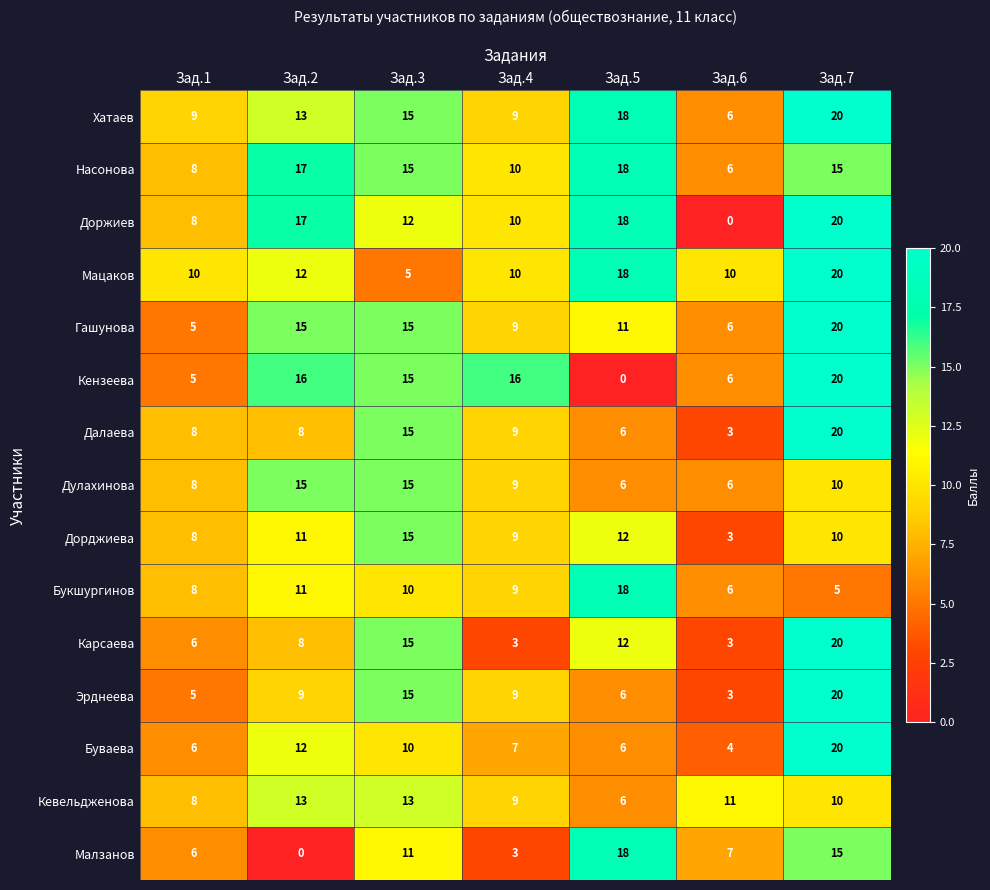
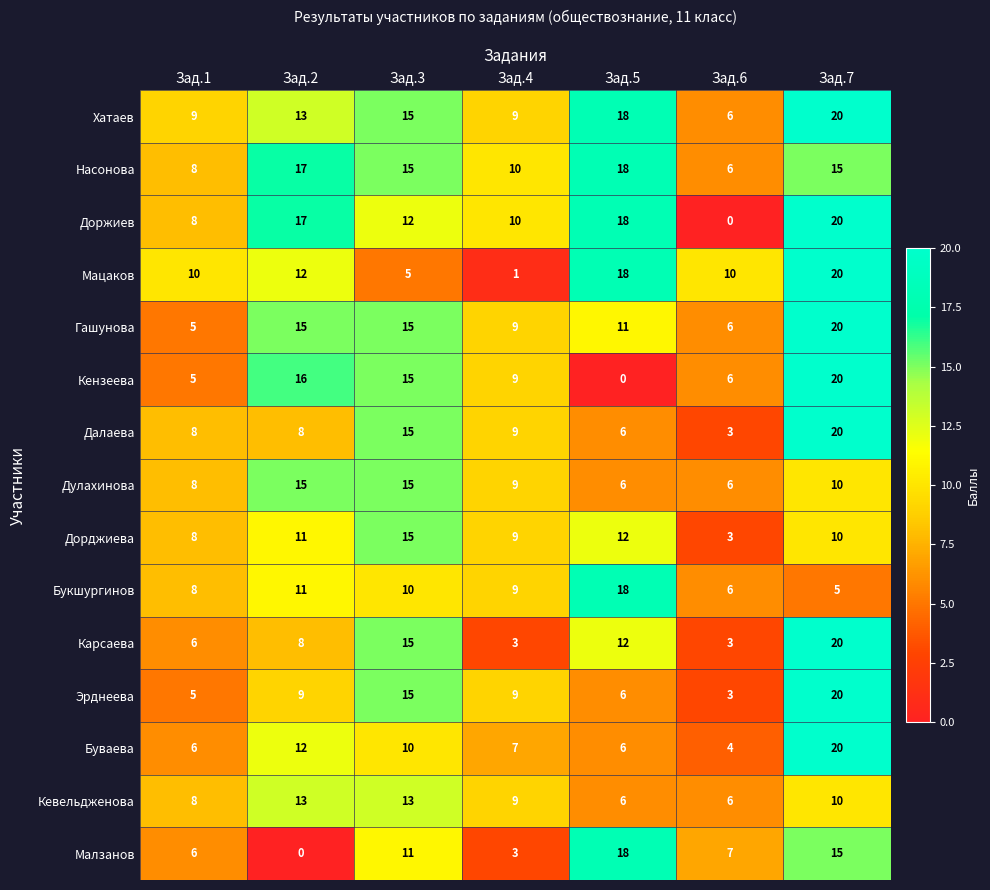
  {
    "Хатаев": {
      "Зад.1": 9,
      "Зад.2": 13,
      "Зад.3": 15,
      "Зад.4": 9,
      "Зад.5": 18,
      "Зад.6": 6,
      "Зад.7": 20
    },
    "Насонова": {
      "Зад.1": 8,
      "Зад.2": 17,
      "Зад.3": 15,
      "Зад.4": 10,
      "Зад.5": 18,
      "Зад.6": 6,
      "Зад.7": 15
    },
    "Доржиев": {
      "Зад.1": 8,
      "Зад.2": 17,
      "Зад.3": 12,
      "Зад.4": 10,
      "Зад.5": 18,
      "Зад.6": 0,
      "Зад.7": 20
    },
    "Мацаков": {
      "Зад.1": 10,
      "Зад.2": 12,
      "Зад.3": 5,
-     "Зад.4": 10,
+     "Зад.4": 1,
      "Зад.5": 18,
      "Зад.6": 10,
      "Зад.7": 20
    },
    "Гашунова": {
      "Зад.1": 5,
      "Зад.2": 15,
      "Зад.3": 15,
      "Зад.4": 9,
      "Зад.5": 11,
      "Зад.6": 6,
      "Зад.7": 20
    },
    "Кензеева": {
      "Зад.1": 5,
      "Зад.2": 16,
      "Зад.3": 15,
-     "Зад.4": 16,
+     "Зад.4": 9,
      "Зад.5": 0,
      "Зад.6": 6,
      "Зад.7": 20
    },
    "Далаева": {
      "Зад.1": 8,
      "Зад.2": 8,
      "Зад.3": 15,
      "Зад.4": 9,
      "Зад.5": 6,
      "Зад.6": 3,
      "Зад.7": 20
    },
    "Дулахинова": {
      "Зад.1": 8,
      "Зад.2": 15,
      "Зад.3": 15,
      "Зад.4": 9,
      "Зад.5": 6,
      "Зад.6": 6,
      "Зад.7": 10
    },
    "Дорджиева": {
      "Зад.1": 8,
      "Зад.2": 11,
      "Зад.3": 15,
      "Зад.4": 9,
      "Зад.5": 12,
      "Зад.6": 3,
      "Зад.7": 10
    },
    "Букшургинов": {
      "Зад.1": 8,
      "Зад.2": 11,
      "Зад.3": 10,
      "Зад.4": 9,
      "Зад.5": 18,
      "Зад.6": 6,
      "Зад.7": 5
    },
    "Карсаева": {
      "Зад.1": 6,
      "Зад.2": 8,
      "Зад.3": 15,
      "Зад.4": 3,
      "Зад.5": 12,
      "Зад.6": 3,
      "Зад.7": 20
    },
    "Эрднеева": {
      "Зад.1": 5,
      "Зад.2": 9,
      "Зад.3": 15,
      "Зад.4": 9,
      "Зад.5": 6,
      "Зад.6": 3,
      "Зад.7": 20
    },
    "Буваева": {
      "Зад.1": 6,
      "Зад.2": 12,
      "Зад.3": 10,
      "Зад.4": 7,
      "Зад.5": 6,
      "Зад.6": 4,
      "Зад.7": 20
    },
    "Кевельдженова": {
      "Зад.1": 8,
      "Зад.2": 13,
      "Зад.3": 13,
      "Зад.4": 9,
      "Зад.5": 6,
-     "Зад.6": 11,
+     "Зад.6": 6,
      "Зад.7": 10
    },
    "Малзанов": {
      "Зад.1": 6,
      "Зад.2": 0,
      "Зад.3": 11,
      "Зад.4": 3,
      "Зад.5": 18,
      "Зад.6": 7,
      "Зад.7": 15
    }
  }
